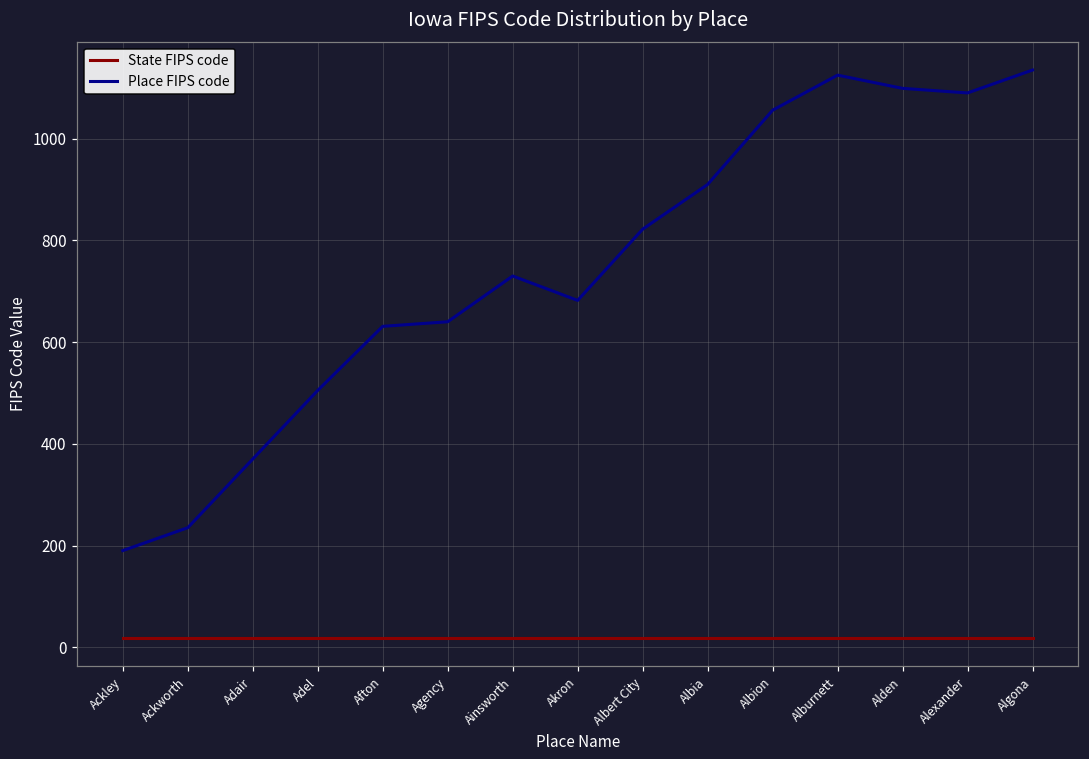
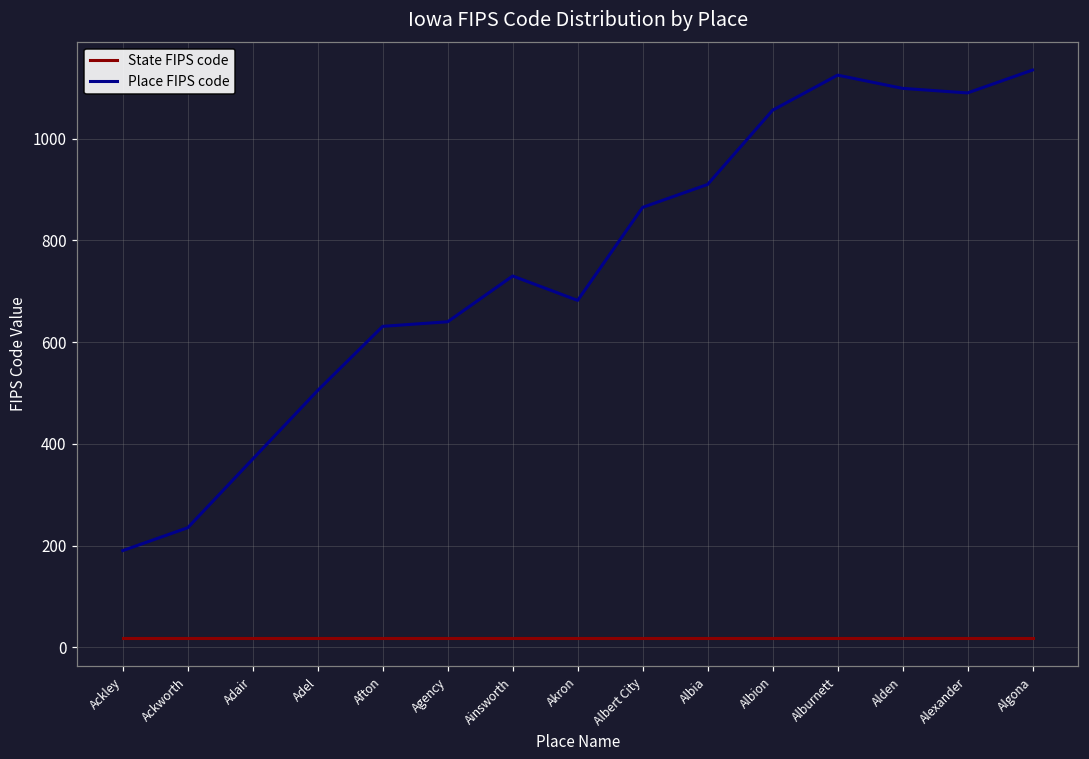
  {
    "State FIPS code": {
      "Ackley": 20,
      "Ackworth": 20,
      "Adair": 20,
      "Adel": 20,
      "Afton": 20,
      "Agency": 20,
      "Ainsworth": 20,
      "Akron": 20,
      "Albert City": 20,
      "Albia": 20,
      "Albion": 20,
      "Alburnett": 20,
      "Alden": 20,
      "Alexander": 20,
      "Algona": 20
    },
    "Place FIPS code": {
      "Ackley": 190,
      "Ackworth": 240,
      "Adair": 370,
      "Adel": 510,
      "Afton": 630,
      "Agency": 640,
      "Ainsworth": 730,
      "Akron": 680,
-     "Albert City": 820,
+     "Albert City": 870,
      "Albia": 910,
      "Albion": 1060,
      "Alburnett": 1130,
      "Alden": 1100,
      "Alexander": 1090,
      "Algona": 1140
    }
  }
